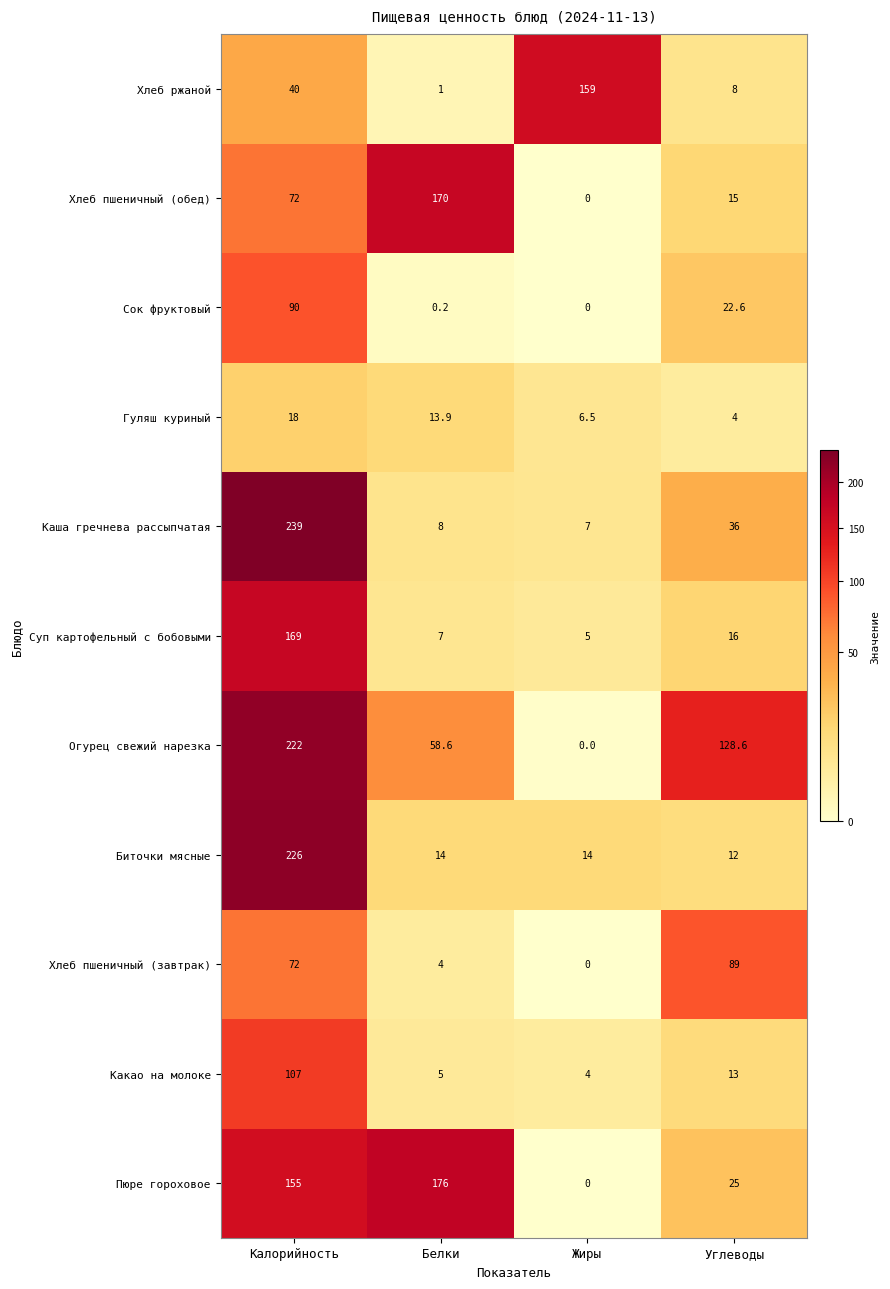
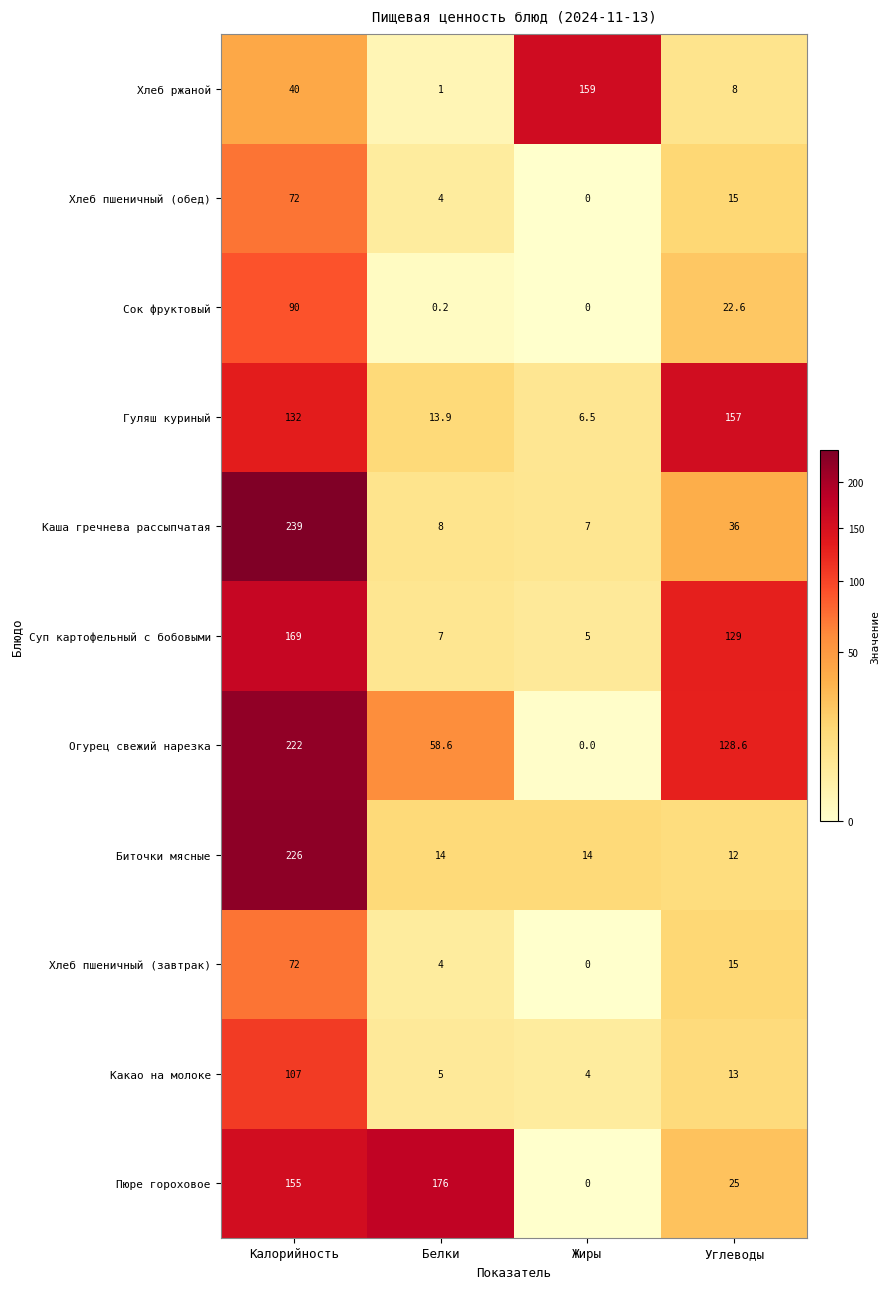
  {
    "Хлеб ржаной": {
      "Калорийность": 40,
      "Белки": 1,
      "Жиры": 159,
      "Углеводы": 8
    },
    "Хлеб пшеничный (обед)": {
      "Калорийность": 72,
-     "Белки": 170,
+     "Белки": 4,
      "Жиры": 0,
      "Углеводы": 15
    },
    "Сок фруктовый": {
      "Калорийность": 90,
      "Белки": 0.2,
      "Жиры": 0,
      "Углеводы": 22.6
    },
    "Гуляш куриный": {
-     "Калорийность": 18,
+     "Калорийность": 132,
      "Белки": 13.9,
      "Жиры": 6.5,
-     "Углеводы": 4
+     "Углеводы": 157
    },
    "Каша гречнева рассыпчатая": {
      "Калорийность": 239,
      "Белки": 8,
      "Жиры": 7,
      "Углеводы": 36
    },
    "Суп картофельный с бобовыми": {
      "Калорийность": 169,
      "Белки": 7,
      "Жиры": 5,
-     "Углеводы": 16
+     "Углеводы": 129
    },
    "Огурец свежий нарезка": {
      "Калорийность": 222,
      "Белки": 58.6,
      "Жиры": 0.0,
      "Углеводы": 128.6
    },
    "Биточки мясные": {
      "Калорийность": 226,
      "Белки": 14,
      "Жиры": 14,
      "Углеводы": 12
    },
    "Хлеб пшеничный (завтрак)": {
      "Калорийность": 72,
      "Белки": 4,
      "Жиры": 0,
-     "Углеводы": 89
+     "Углеводы": 15
    },
    "Какао на молоке": {
      "Калорийность": 107,
      "Белки": 5,
      "Жиры": 4,
      "Углеводы": 13
    },
    "Пюре гороховое": {
      "Калорийность": 155,
      "Белки": 176,
      "Жиры": 0,
      "Углеводы": 25
    }
  }
